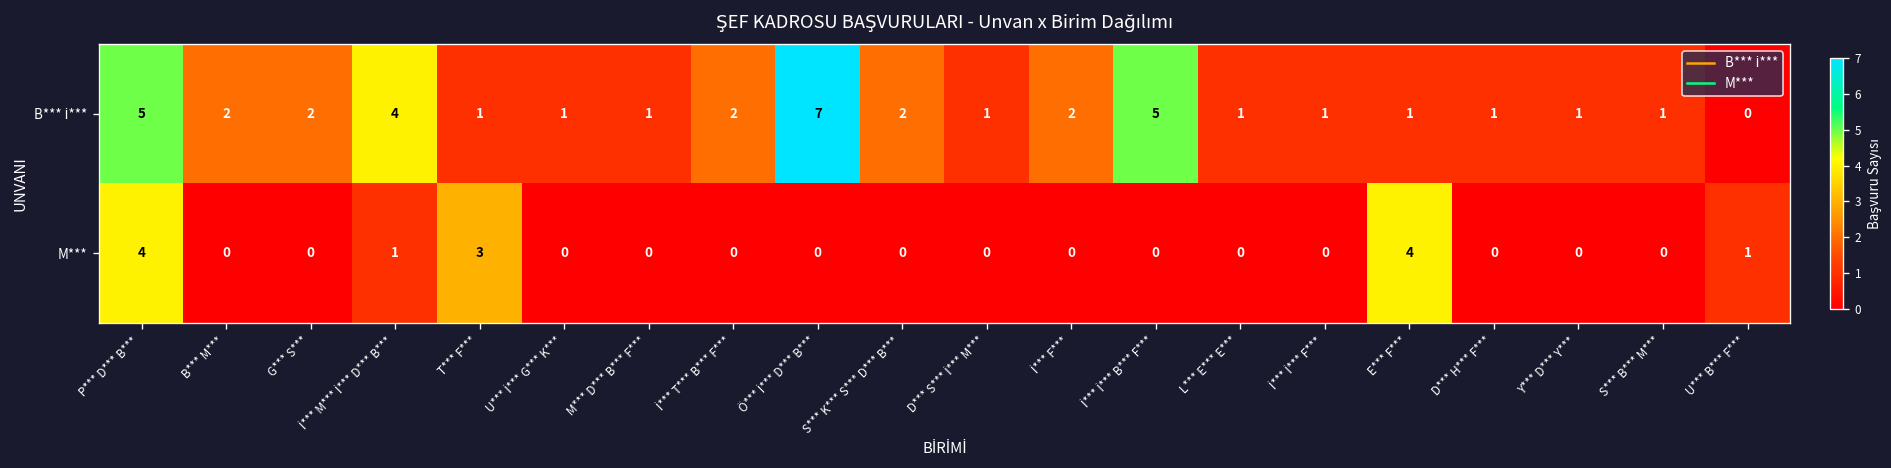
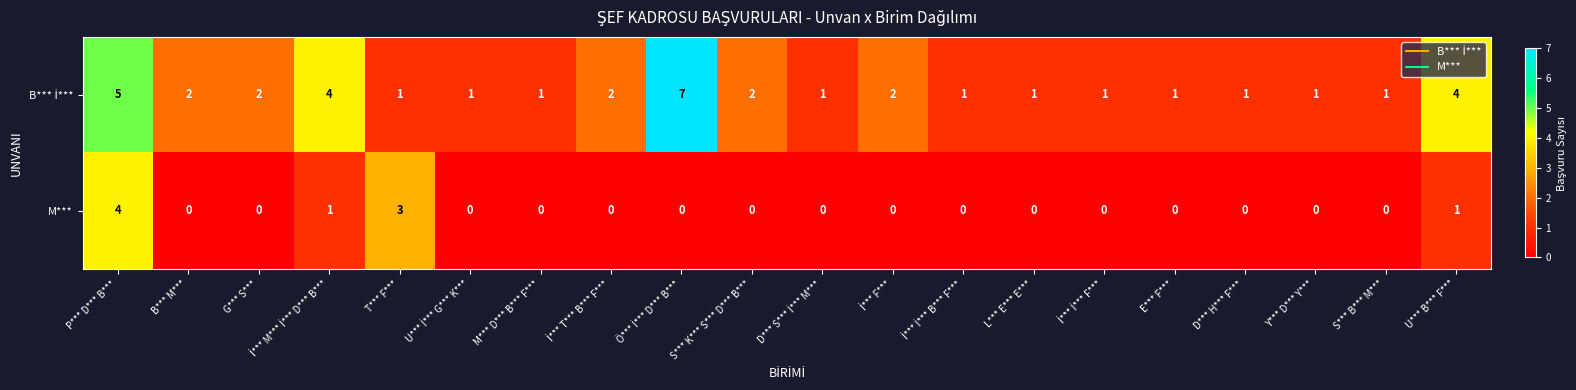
  {
    "B*** İ***": {
      "P*** D*** B***": 5,
      "B*** M***": 2,
      "G*** S***": 2,
      "İ*** M*** İ*** D*** B***": 4,
      "T*** F***": 1,
      "U*** İ*** G*** K***": 1,
      "M*** D*** B*** F***": 1,
      "İ*** T*** B*** F***": 2,
      "Ö*** İ*** D*** B***": 7,
      "S*** K*** S*** D*** B***": 2,
      "D*** S*** İ*** M***": 1,
      "İ*** F***": 2,
-     "İ*** İ*** B*** F***": 5,
+     "İ*** İ*** B*** F***": 1,
      "L*** E*** E***": 1,
      "İ*** İ*** F***": 1,
      "E*** F***": 1,
      "D*** H*** F***": 1,
      "Y*** D*** Y***": 1,
      "S*** B*** M***": 1,
-     "U*** B*** F***": 0
+     "U*** B*** F***": 4
    },
    "M***": {
      "P*** D*** B***": 4,
      "B*** M***": 0,
      "G*** S***": 0,
      "İ*** M*** İ*** D*** B***": 1,
      "T*** F***": 3,
      "U*** İ*** G*** K***": 0,
      "M*** D*** B*** F***": 0,
      "İ*** T*** B*** F***": 0,
      "Ö*** İ*** D*** B***": 0,
      "S*** K*** S*** D*** B***": 0,
      "D*** S*** İ*** M***": 0,
      "İ*** F***": 0,
      "İ*** İ*** B*** F***": 0,
      "L*** E*** E***": 0,
      "İ*** İ*** F***": 0,
-     "E*** F***": 4,
+     "E*** F***": 0,
      "D*** H*** F***": 0,
      "Y*** D*** Y***": 0,
      "S*** B*** M***": 0,
      "U*** B*** F***": 1
    }
  }
